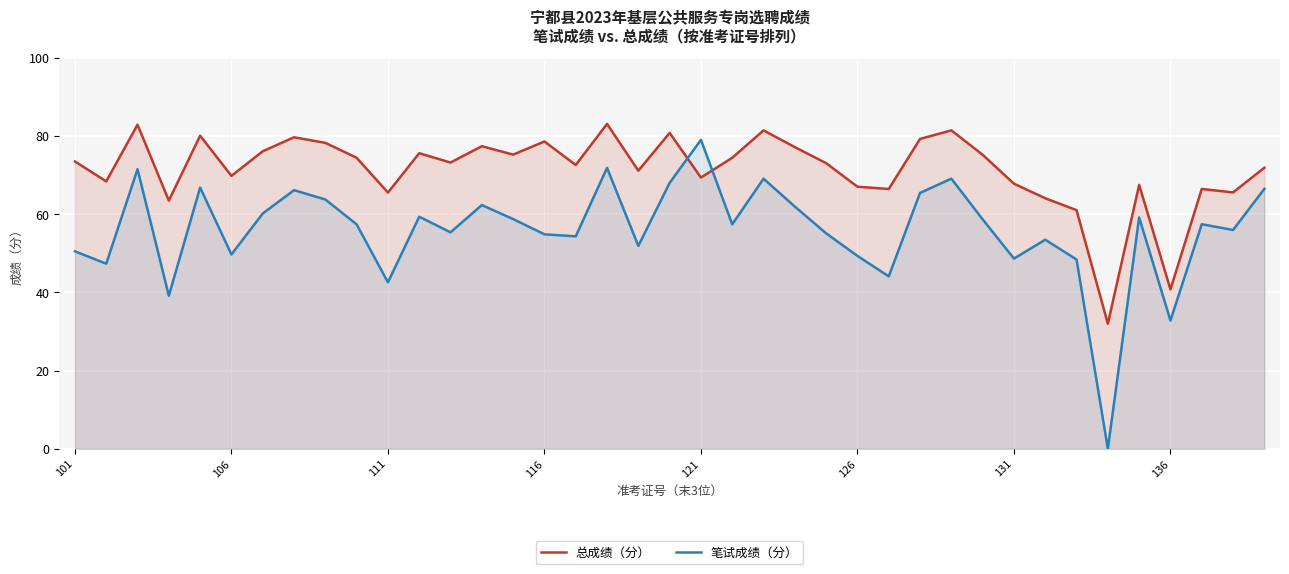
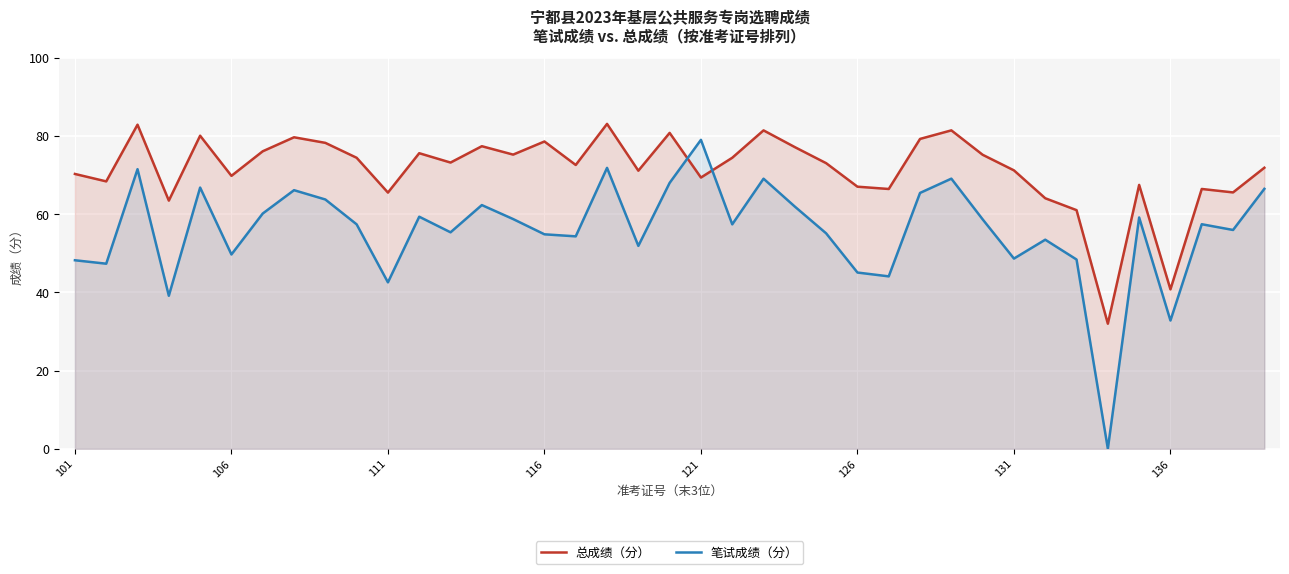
  {
    "总成绩（分）": {
-     "101": 74,
+     "101": 70,
      "106": 70,
      "111": 66,
      "116": 79,
      "121": 69,
      "126": 67,
-     "131": 68,
+     "131": 71,
      "136": 41
    },
    "笔试成绩（分）": {
-     "101": 51,
+     "101": 48,
      "106": 50,
      "111": 43,
      "116": 55,
      "121": 79,
-     "126": 49,
+     "126": 45,
      "131": 49,
      "136": 33
    }
  }
